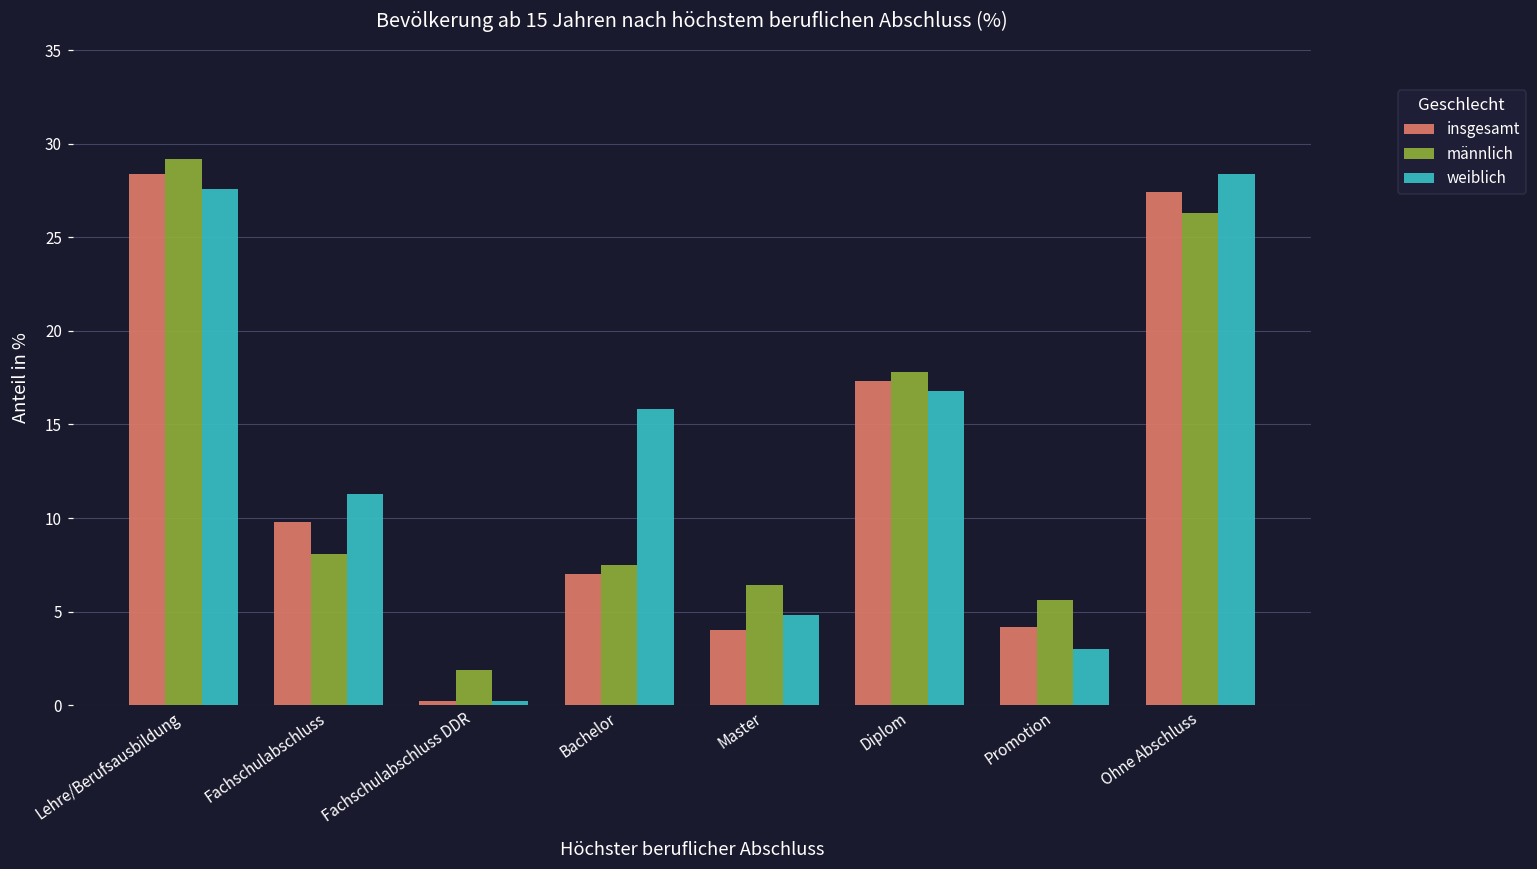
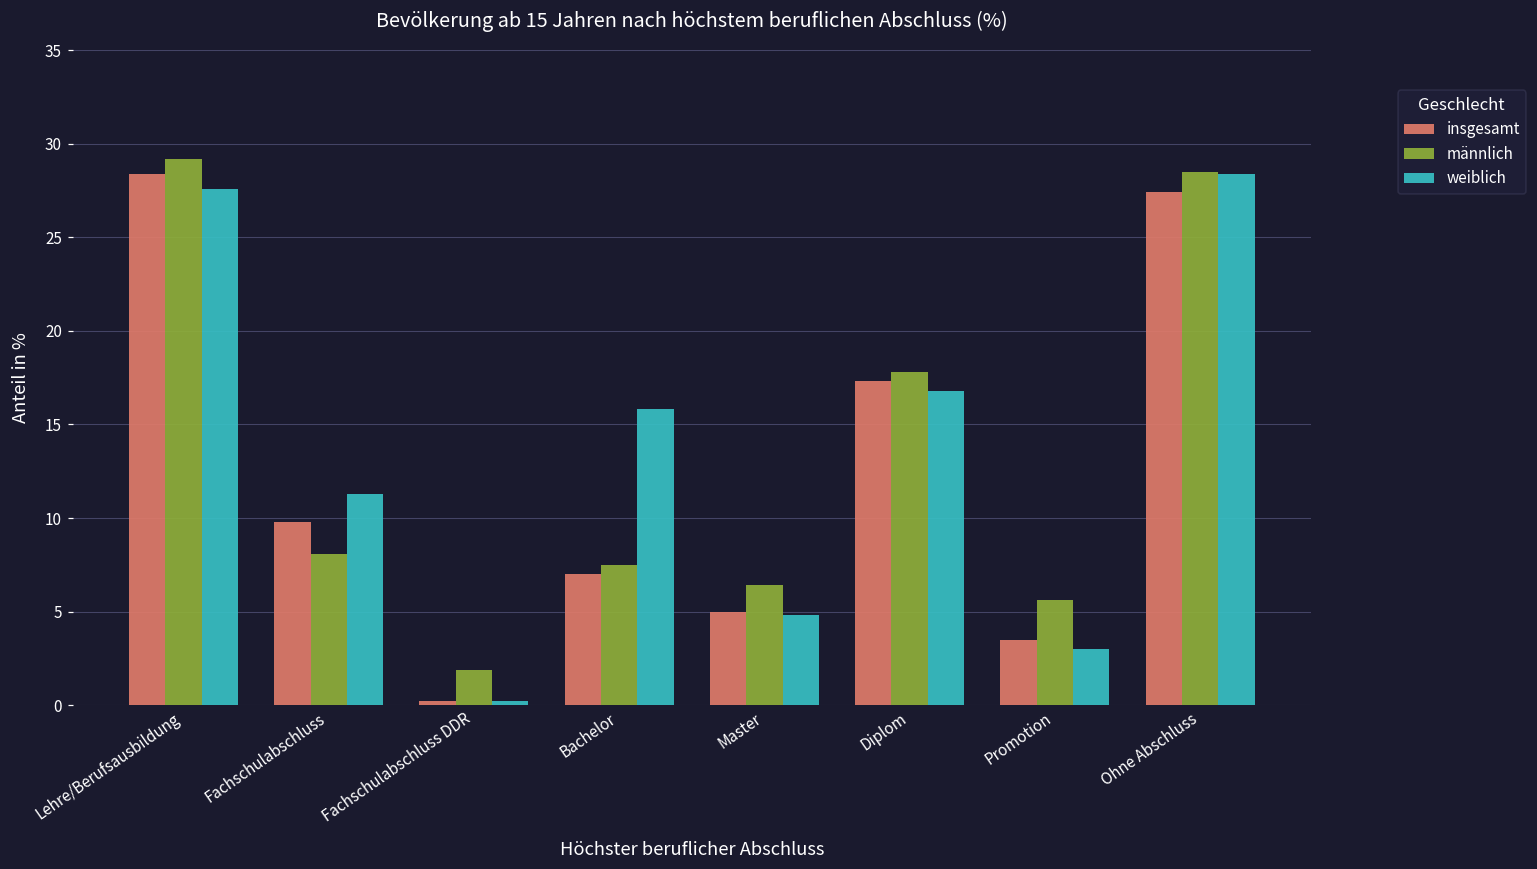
  {
    "insgesamt": {
      "Lehre/Berufsausbildung": 28.4,
      "Fachschulabschluss": 9.8,
      "Fachschulabschluss DDR": 0.2,
      "Bachelor": 7.0,
-     "Master": 4,
+     "Master": 5,
      "Diplom": 17.3,
-     "Promotion": 4.2,
+     "Promotion": 3.5,
      "Ohne Abschluss": 27.4
    },
    "männlich": {
      "Lehre/Berufsausbildung": 29.2,
      "Fachschulabschluss": 8.1,
      "Fachschulabschluss DDR": 1.9,
      "Bachelor": 7.5,
      "Master": 6.4,
      "Diplom": 17.8,
      "Promotion": 5.6,
-     "Ohne Abschluss": 26.3
+     "Ohne Abschluss": 28.5
    },
    "weiblich": {
      "Lehre/Berufsausbildung": 27.6,
      "Fachschulabschluss": 11.3,
      "Fachschulabschluss DDR": 0.2,
      "Bachelor": 15.8,
      "Master": 4.8,
      "Diplom": 16.8,
      "Promotion": 3.0,
      "Ohne Abschluss": 28.4
    }
  }
